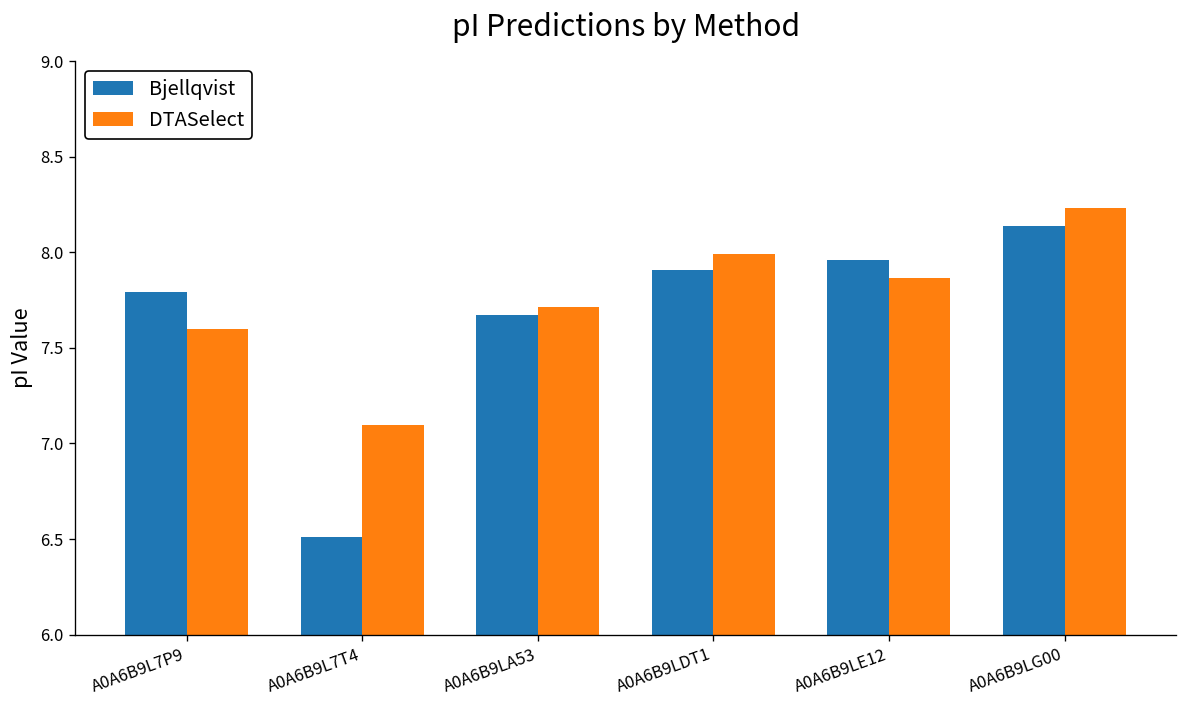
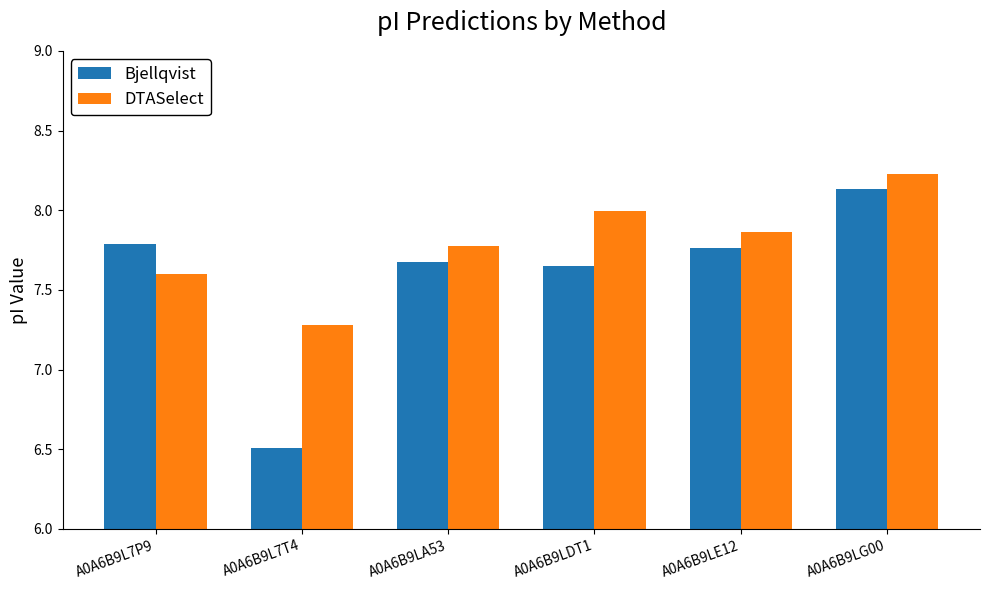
  {
    "Bjellqvist": {
      "A0A6B9L7P9": 7.79,
      "A0A6B9L7T4": 6.51,
      "A0A6B9LA53": 7.67,
-     "A0A6B9LDT1": 7.91,
-     "A0A6B9LE12": 7.96,
+     "A0A6B9LDT1": 7.65,
+     "A0A6B9LE12": 7.76,
      "A0A6B9LG00": 8.14
    },
    "DTASelect": {
      "A0A6B9L7P9": 7.60,
-     "A0A6B9L7T4": 7.10,
-     "A0A6B9LA53": 7.71,
+     "A0A6B9L7T4": 7.28,
+     "A0A6B9LA53": 7.78,
      "A0A6B9LDT1": 7.99,
      "A0A6B9LE12": 7.86,
      "A0A6B9LG00": 8.23
    }
  }
